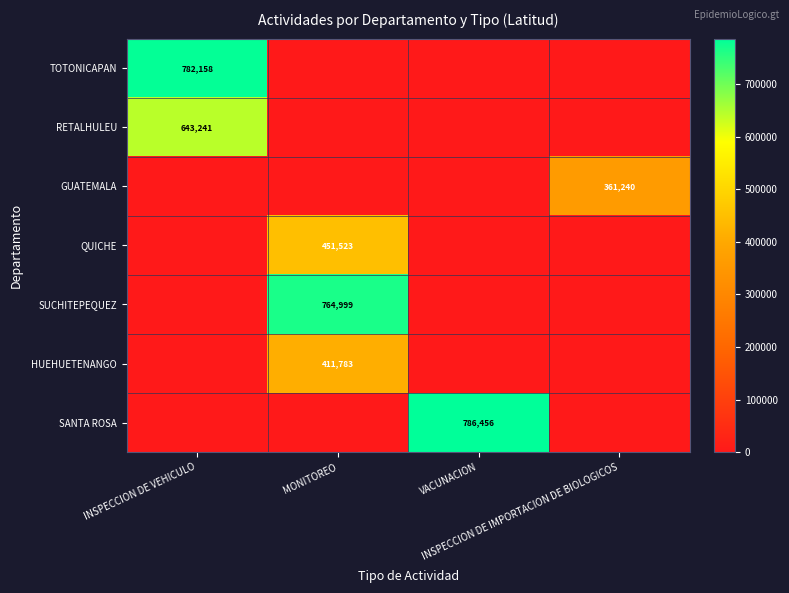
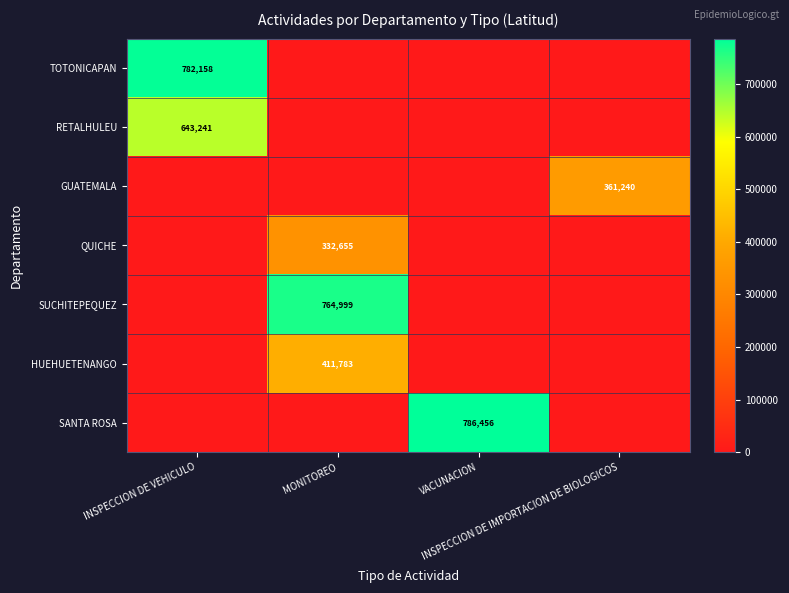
  {
    "TOTONICAPAN": {
      "INSPECCION DE VEHICULO": "782,158"
    },
    "RETALHULEU": {
      "INSPECCION DE VEHICULO": "643,241"
    },
    "GUATEMALA": {
      "INSPECCION DE IMPORTACION DE BIOLOGICOS": "361,240"
    },
    "QUICHE": {
-     "MONITOREO": "451,523"
+     "MONITOREO": "332,655"
    },
    "SUCHITEPEQUEZ": {
      "MONITOREO": "764,999"
    },
    "HUEHUETENANGO": {
      "MONITOREO": "411,783"
    },
    "SANTA ROSA": {
      "VACUNACION": "786,456"
    }
  }
